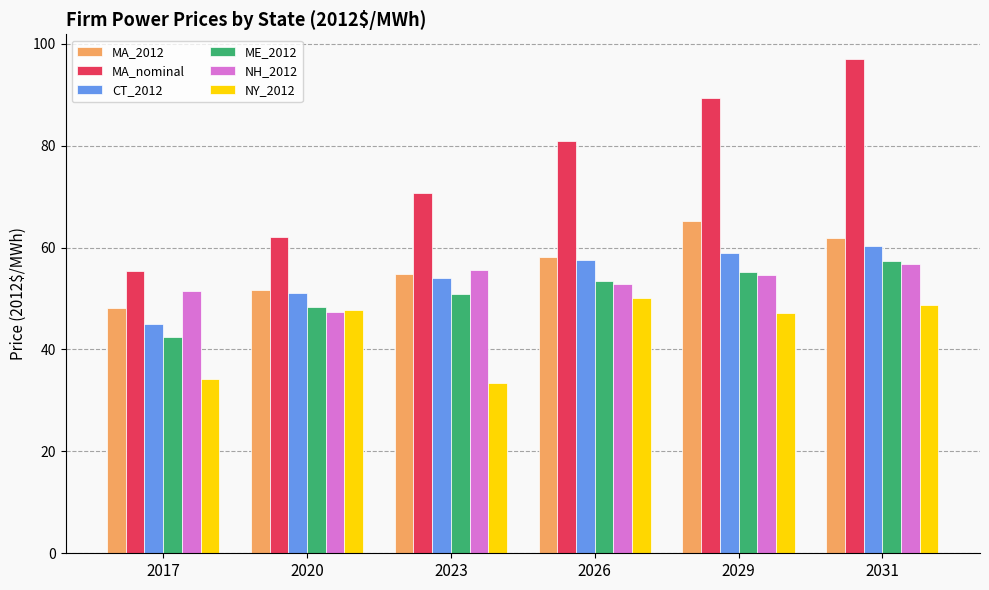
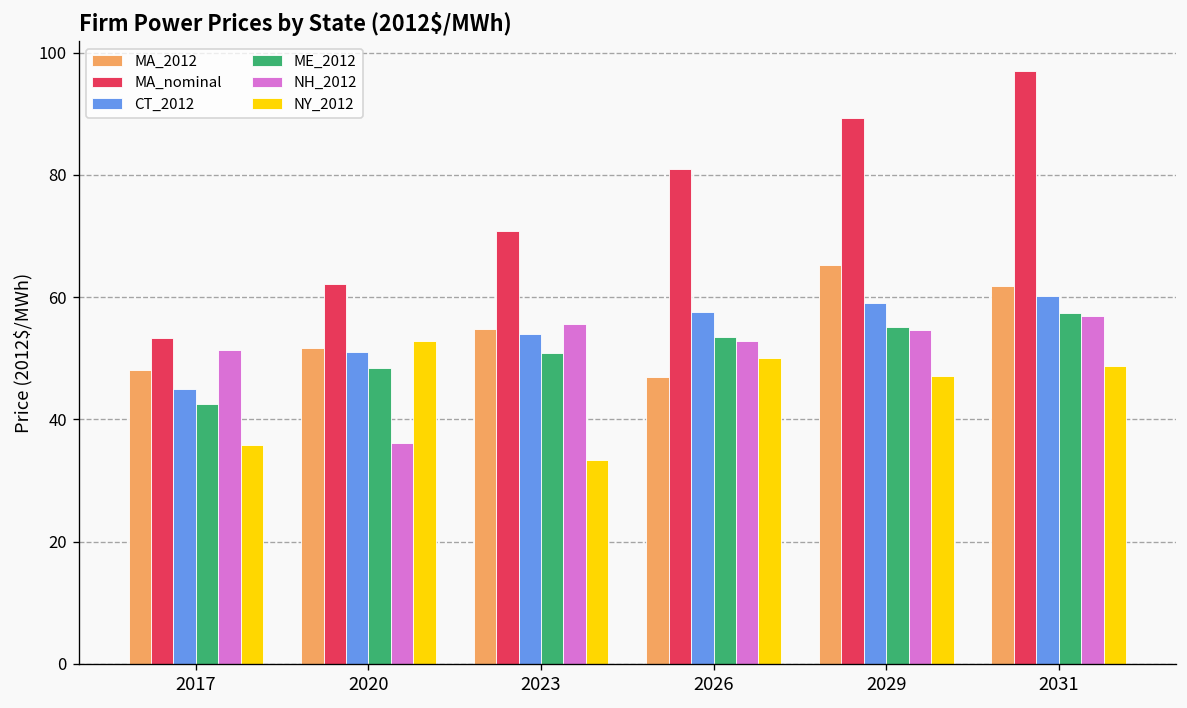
  {
    "MA_2012": {
      "2017": 48,
      "2020": 52,
      "2023": 55,
-     "2026": 58,
+     "2026": 47,
      "2029": 65,
      "2031": 62
    },
    "MA_nominal": {
-     "2017": 55,
+     "2017": 53,
      "2020": 62,
      "2023": 71,
      "2026": 81,
      "2029": 89,
      "2031": 97
    },
    "CT_2012": {
      "2017": 45,
      "2020": 51,
      "2023": 54,
      "2026": 58,
      "2029": 59,
      "2031": 60
    },
    "ME_2012": {
      "2017": 43,
      "2020": 48,
      "2023": 51,
      "2026": 54,
      "2029": 55,
      "2031": 57
    },
    "NH_2012": {
      "2017": 51,
-     "2020": 47,
+     "2020": 36,
      "2023": 56,
      "2026": 53,
      "2029": 55,
      "2031": 57
    },
    "NY_2012": {
-     "2017": 34,
-     "2020": 48,
+     "2017": 36,
+     "2020": 53,
      "2023": 33,
      "2026": 50,
      "2029": 47,
      "2031": 49
    }
  }
